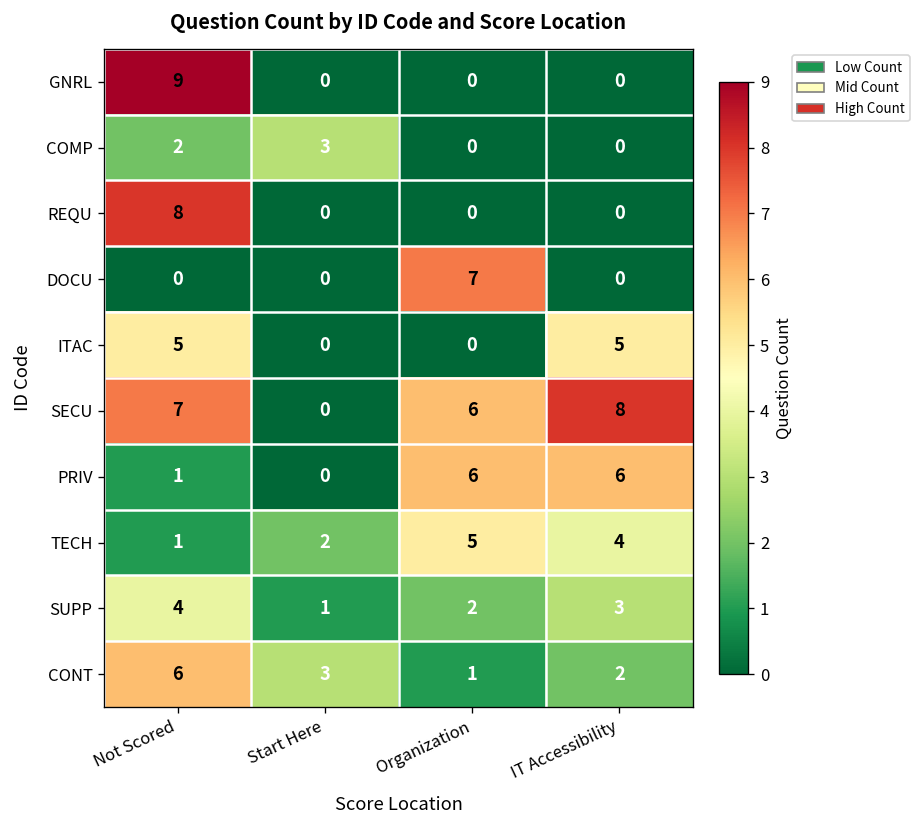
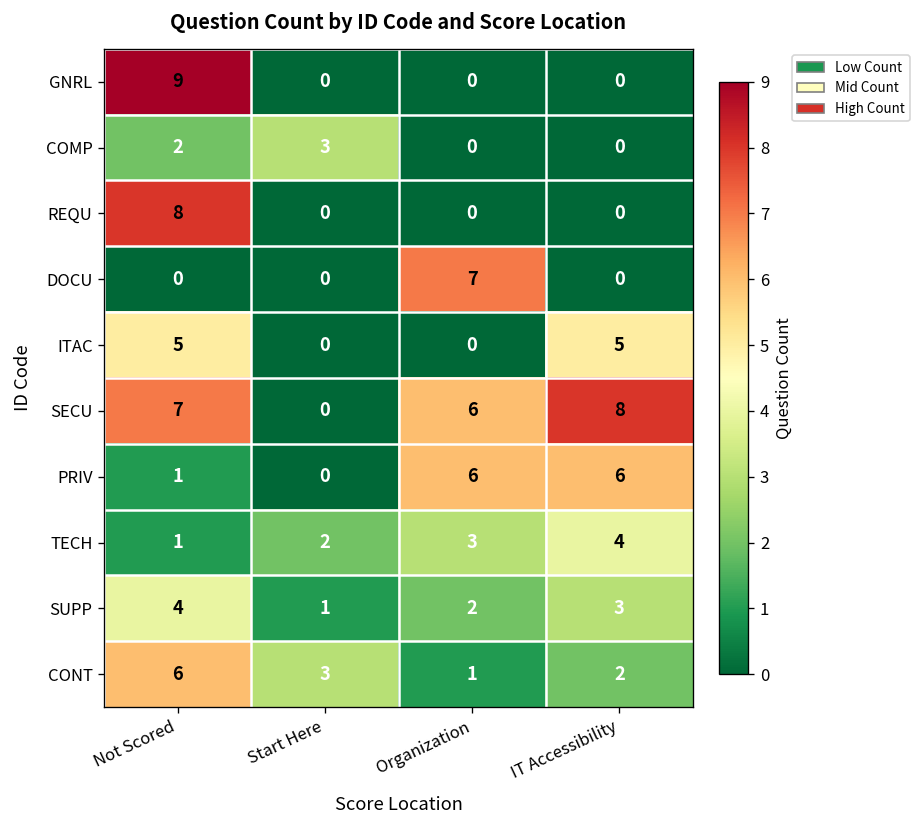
  {
    "GNRL": {
      "Not Scored": 9,
      "Start Here": 0,
      "Organization": 0,
      "IT Accessibility": 0
    },
    "COMP": {
      "Not Scored": 2,
      "Start Here": 3,
      "Organization": 0,
      "IT Accessibility": 0
    },
    "REQU": {
      "Not Scored": 8,
      "Start Here": 0,
      "Organization": 0,
      "IT Accessibility": 0
    },
    "DOCU": {
      "Not Scored": 0,
      "Start Here": 0,
      "Organization": 7,
      "IT Accessibility": 0
    },
    "ITAC": {
      "Not Scored": 5,
      "Start Here": 0,
      "Organization": 0,
      "IT Accessibility": 5
    },
    "SECU": {
      "Not Scored": 7,
      "Start Here": 0,
      "Organization": 6,
      "IT Accessibility": 8
    },
    "PRIV": {
      "Not Scored": 1,
      "Start Here": 0,
      "Organization": 6,
      "IT Accessibility": 6
    },
    "TECH": {
      "Not Scored": 1,
      "Start Here": 2,
-     "Organization": 5,
+     "Organization": 3,
      "IT Accessibility": 4
    },
    "SUPP": {
      "Not Scored": 4,
      "Start Here": 1,
      "Organization": 2,
      "IT Accessibility": 3
    },
    "CONT": {
      "Not Scored": 6,
      "Start Here": 3,
      "Organization": 1,
      "IT Accessibility": 2
    }
  }
